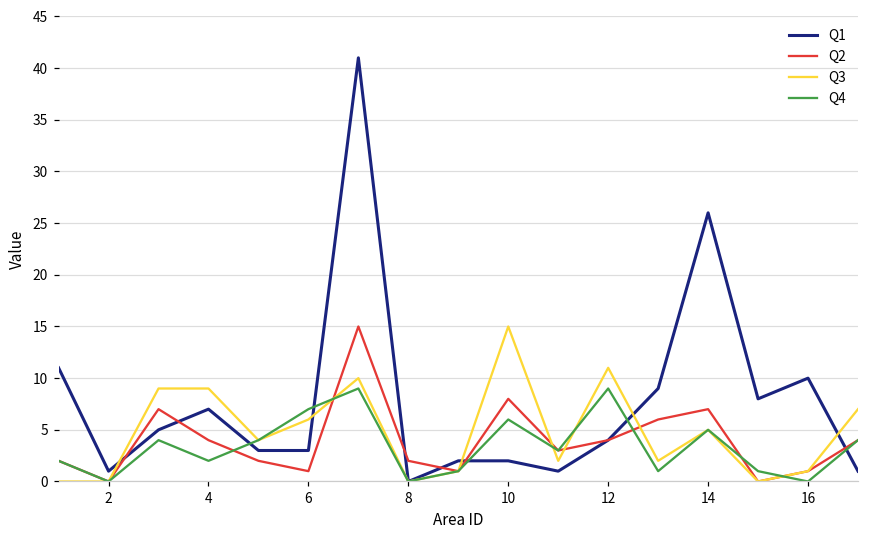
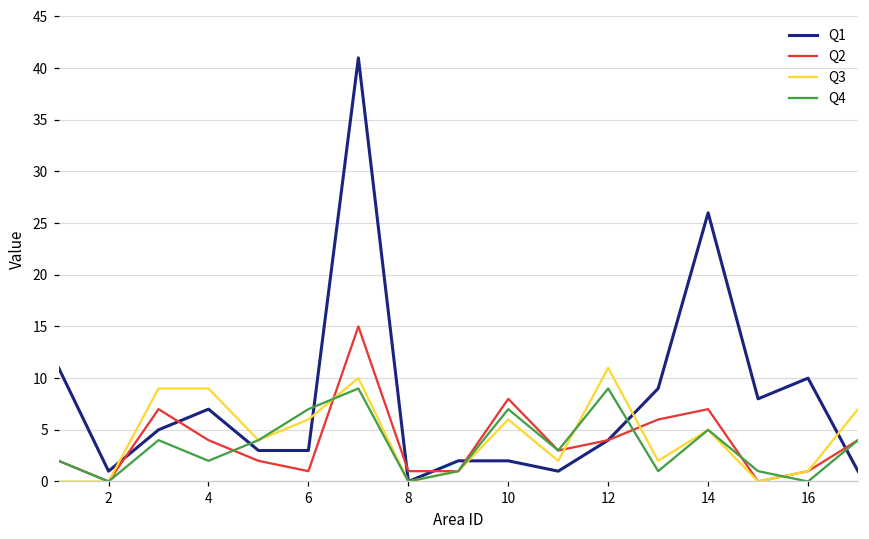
  {
    "Q1": {
      "2": 1,
      "4": 7,
      "6": 3,
      "10": 2,
      "14": 26,
      "16": 10
    },
    "Q2": {
      "4": 4,
      "6": 1,
-     "8": 2,
+     "8": 1,
      "10": 8,
      "14": 7
    },
    "Q3": {
      "4": 9,
      "6": 6,
-     "10": 15,
+     "10": 6,
      "12": 11
    },
    "Q4": {
      "4": 2,
      "6": 7,
-     "10": 6,
+     "10": 7,
      "12": 9,
      "16": 0
    }
  }
